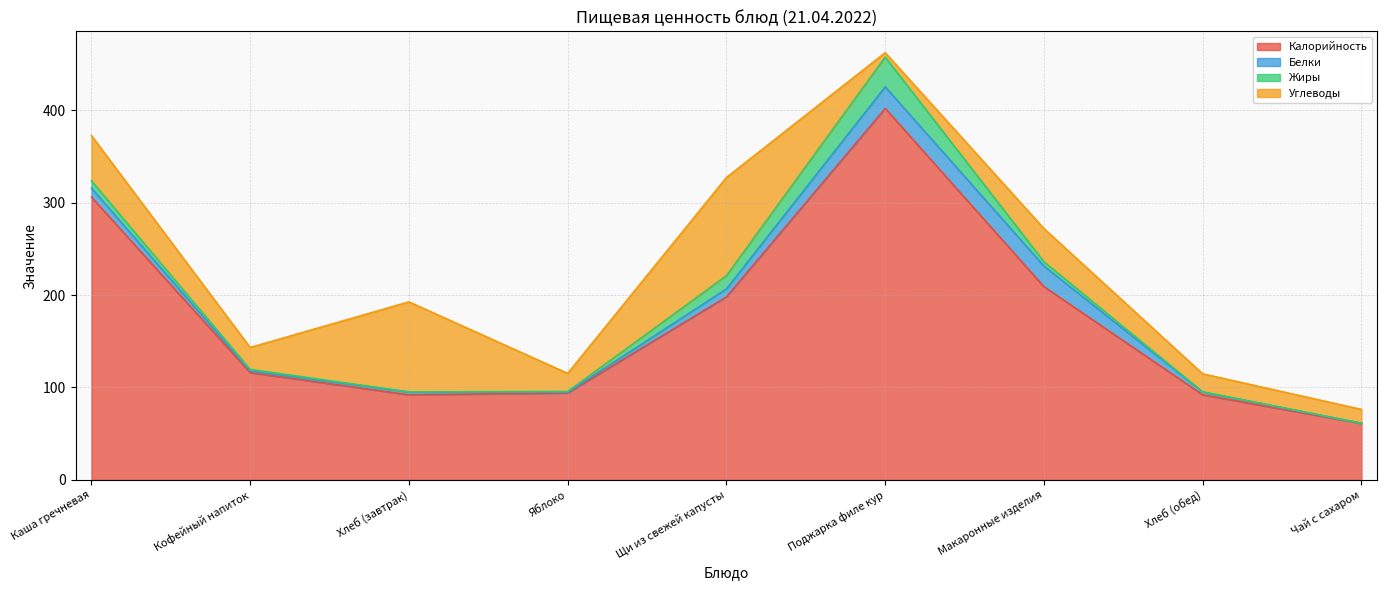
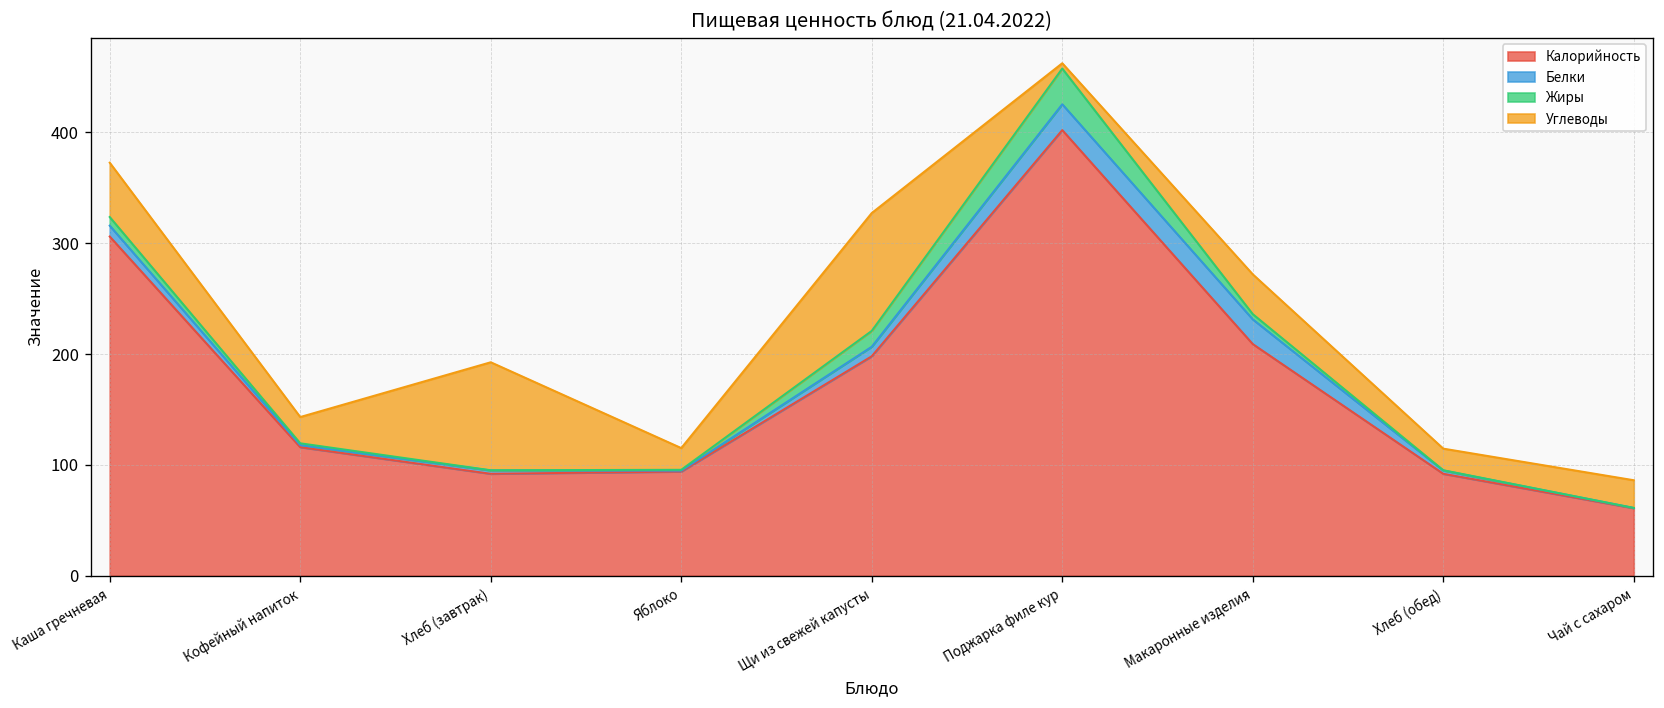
  {
    "Калорийность": {
      "Каша гречневая": 310,
      "Хлеб (завтрак)": 90,
      "Щи из свежей капусты": 200,
      "Поджарка филе кур": 400,
      "Макаронные изделия": 210,
      "Хлеб (обед)": 90
    },
    "Белки": {
      "Каша гречневая": 10,
      "Щи из свежей капусты": 10,
      "Поджарка филе кур": 20,
      "Макаронные изделия": 20
    },
    "Жиры": {
      "Каша гречневая": 10,
      "Щи из свежей капусты": 10,
      "Поджарка филе кур": 30,
      "Макаронные изделия": 0
    },
    "Углеводы": {
      "Каша гречневая": 50,
      "Кофейный напиток": 20,
      "Хлеб (завтрак)": 100,
      "Яблоко": 20,
      "Щи из свежей капусты": 110,
      "Поджарка филе кур": 0,
      "Макаронные изделия": 40,
      "Хлеб (обед)": 20,
-     "Чай с сахаром": 20
+     "Чай с сахаром": 30
    }
  }
